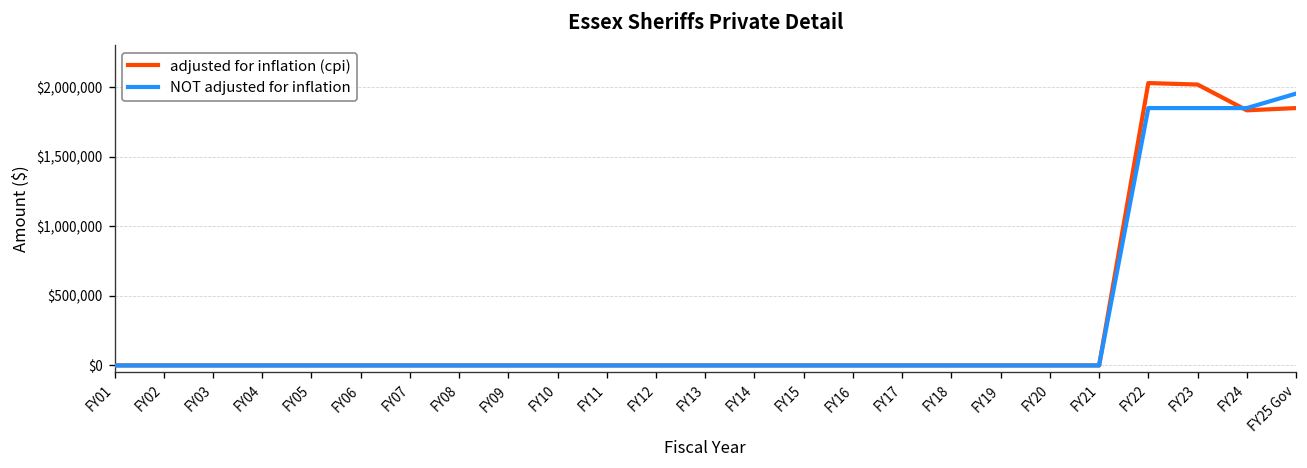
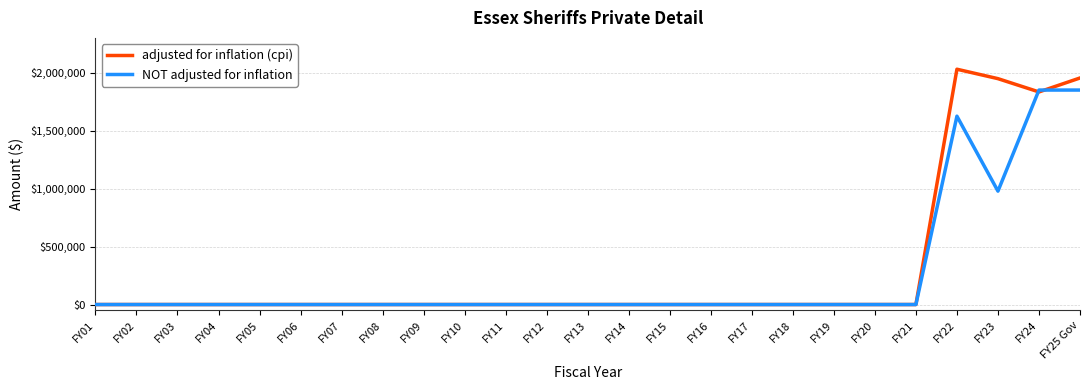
  {
    "adjusted for inflation (cpi)": {
      "FY22": "$2,030,000",
-     "FY23": "$2,020,000",
-     "FY25 Gov": "$1,850,000"
+     "FY23": "$1,950,000",
+     "FY25 Gov": "$1,950,000"
    },
    "NOT adjusted for inflation": {
-     "FY22": "$1,850,000",
-     "FY23": "$1,850,000",
-     "FY25 Gov": "$1,950,000"
+     "FY22": "$1,620,000",
+     "FY23": "$980,000",
+     "FY25 Gov": "$1,850,000"
    }
  }
